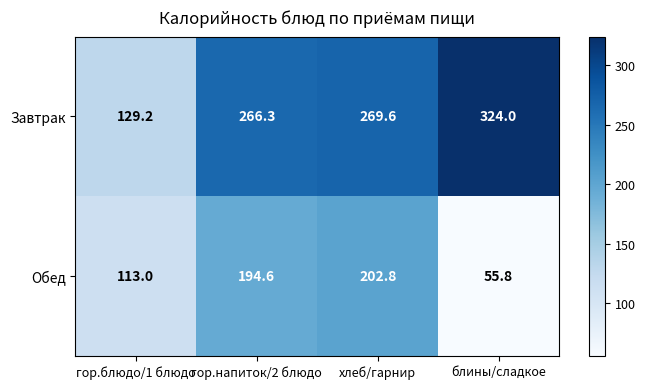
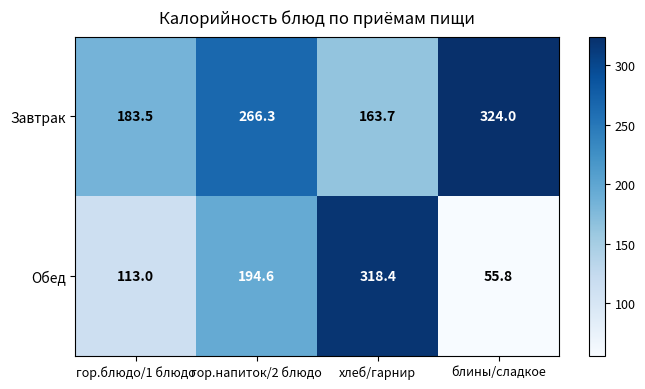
  {
    "Завтрак": {
-     "гор.блюдо/1 блюдо": 129.2,
+     "гор.блюдо/1 блюдо": 183.5,
      "гор.напиток/2 блюдо": 266.3,
-     "хлеб/гарнир": 269.6,
+     "хлеб/гарнир": 163.7,
      "блины/сладкое": 324.0
    },
    "Обед": {
      "гор.блюдо/1 блюдо": 113.0,
      "гор.напиток/2 блюдо": 194.6,
-     "хлеб/гарнир": 202.8,
+     "хлеб/гарнир": 318.4,
      "блины/сладкое": 55.8
    }
  }
